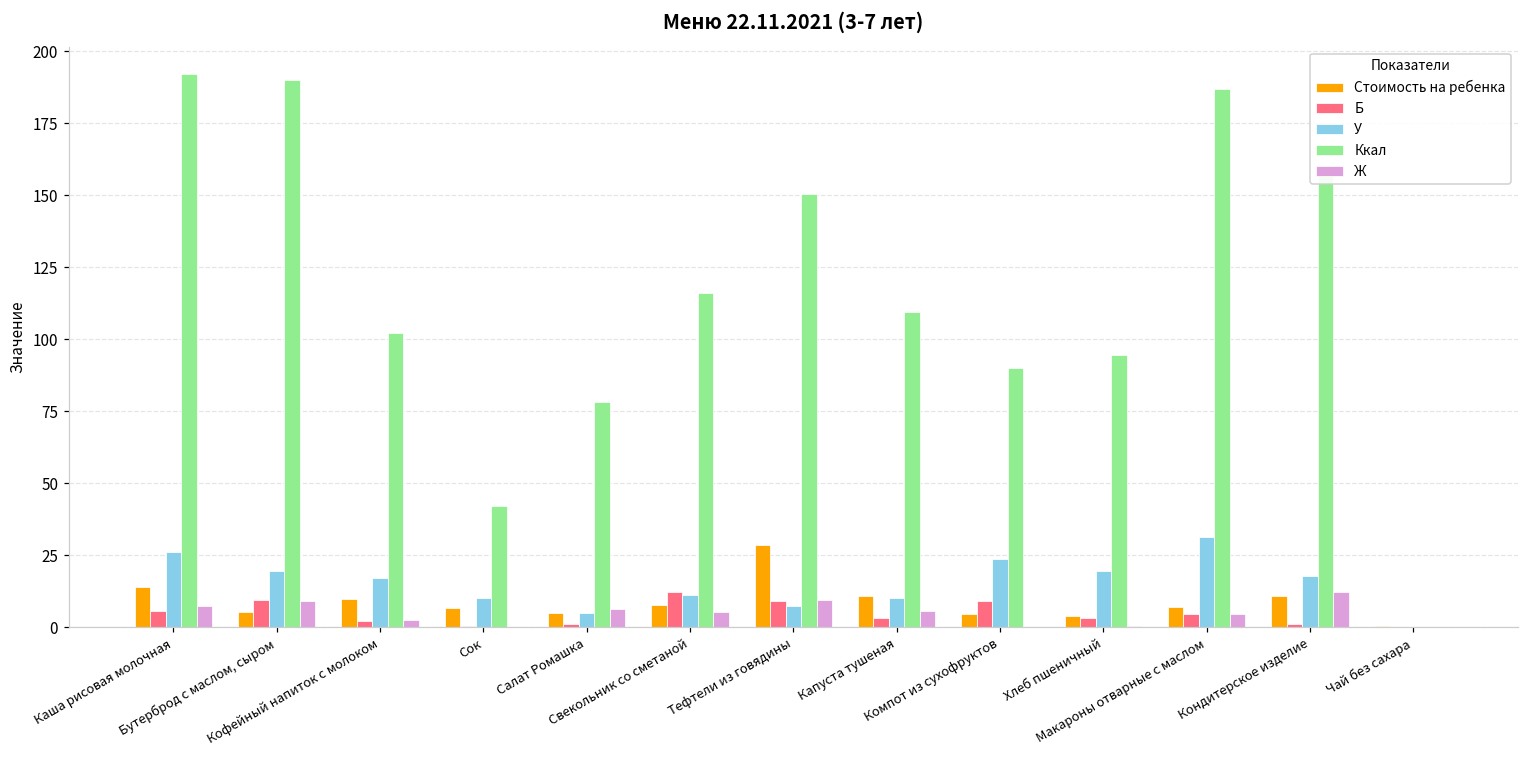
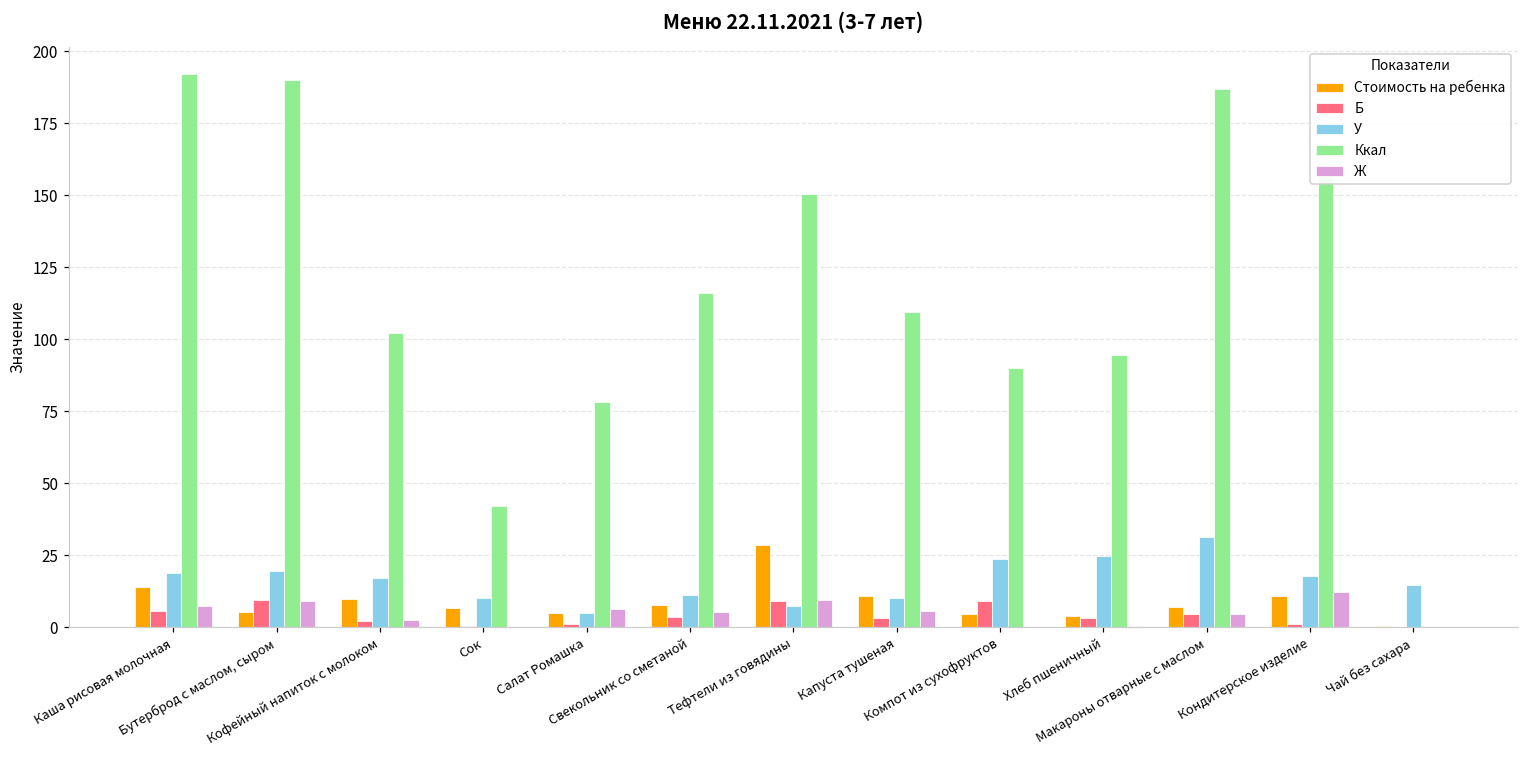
  {
    "Стоимость на ребенка": {
      "Каша рисовая молочная": 14,
      "Бутерброд с маслом, сыром": 5,
      "Кофейный напиток с молоком": 10,
      "Сок": 7,
      "Салат Ромашка": 5,
      "Свекольник со сметаной": 8,
      "Тефтели из говядины": 29,
      "Капуста тушеная": 11,
      "Компот из сухофруктов": 4,
      "Хлеб пшеничный": 4,
      "Макароны отварные с маслом": 7,
      "Кондитерское изделие": 11
    },
    "Б": {
      "Каша рисовая молочная": 6,
      "Бутерброд с маслом, сыром": 9,
      "Кофейный напиток с молоком": 2,
-     "Свекольник со сметаной": 12,
+     "Свекольник со сметаной": 3,
      "Тефтели из говядины": 9,
      "Капуста тушеная": 3,
      "Компот из сухофруктов": 9,
      "Хлеб пшеничный": 3,
      "Макароны отварные с маслом": 5,
      "Кондитерское изделие": 1,
      "Чай без сахара": 0
    },
    "У": {
-     "Каша рисовая молочная": 26,
+     "Каша рисовая молочная": 19,
      "Бутерброд с маслом, сыром": 19,
      "Кофейный напиток с молоком": 17,
      "Сок": 10,
      "Салат Ромашка": 5,
      "Свекольник со сметаной": 11,
      "Тефтели из говядины": 7,
      "Капуста тушеная": 10,
      "Компот из сухофруктов": 24,
-     "Хлеб пшеничный": 19,
+     "Хлеб пшеничный": 25,
      "Макароны отварные с маслом": 31,
      "Кондитерское изделие": 18,
-     "Чай без сахара": 0
+     "Чай без сахара": 15
    },
    "Ккал": {
      "Каша рисовая молочная": 192,
      "Бутерброд с маслом, сыром": 190,
      "Кофейный напиток с молоком": 102,
      "Сок": 42,
      "Салат Ромашка": 78,
      "Свекольник со сметаной": 116,
      "Тефтели из говядины": 151,
      "Капуста тушеная": 110,
      "Компот из сухофруктов": 90,
      "Хлеб пшеничный": 94,
      "Макароны отварные с маслом": 187,
      "Чай без сахара": 0
    },
    "Ж": {
      "Каша рисовая молочная": 7,
      "Бутерброд с маслом, сыром": 9,
      "Кофейный напиток с молоком": 2,
      "Сок": 0,
      "Салат Ромашка": 6,
      "Свекольник со сметаной": 5,
      "Тефтели из говядины": 9,
      "Капуста тушеная": 6,
      "Компот из сухофруктов": 0,
      "Макароны отварные с маслом": 4,
      "Кондитерское изделие": 12,
      "Чай без сахара": 0
    }
  }
